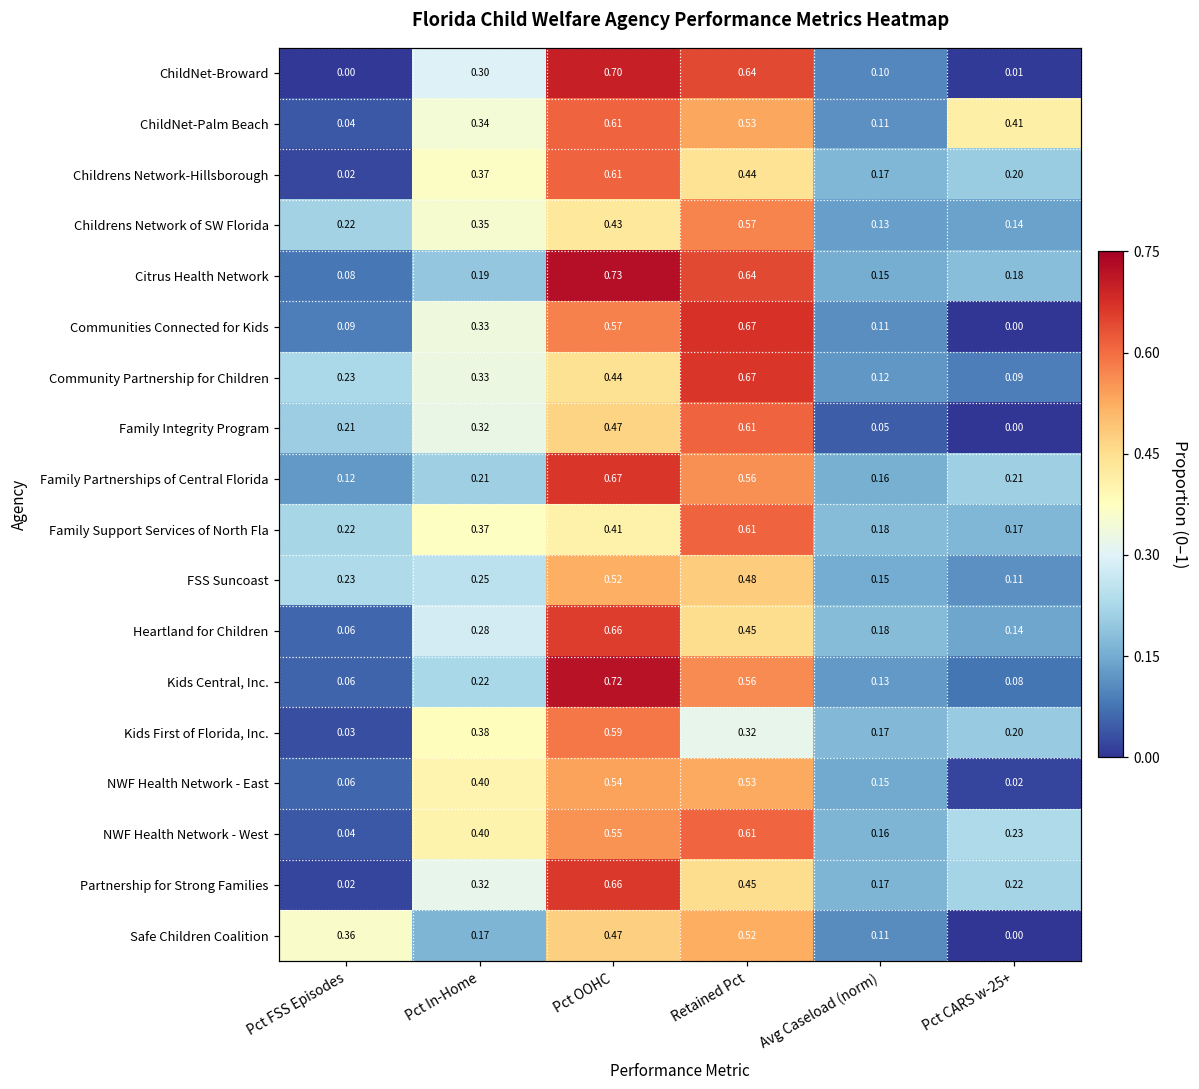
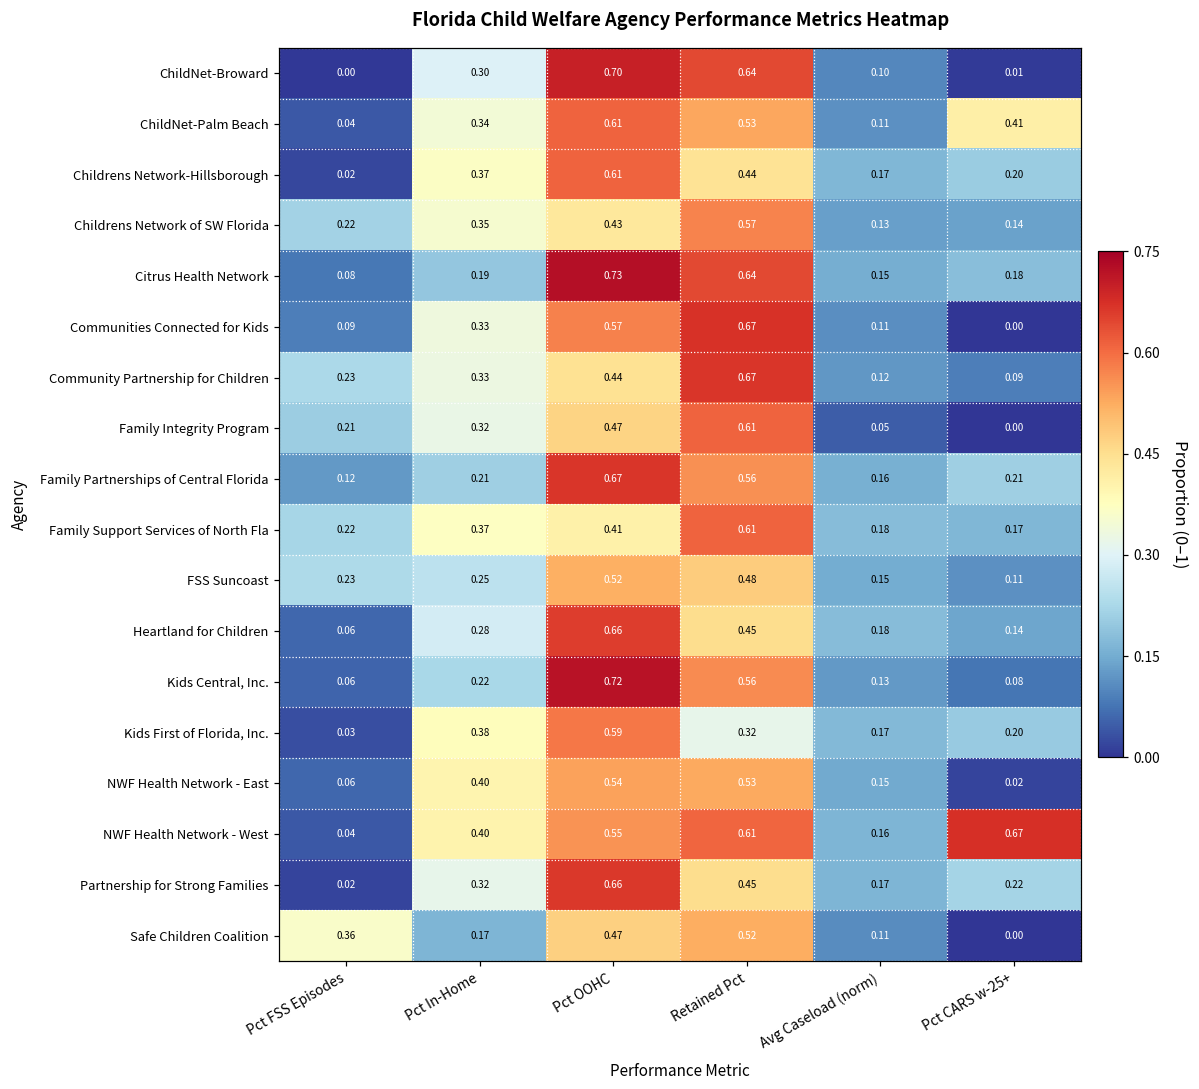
  {
    "ChildNet-Broward": {
      "Pct FSS Episodes": 0.00,
      "Pct In-Home": 0.30,
      "Pct OOHC": 0.70,
      "Retained Pct": 0.64,
      "Avg Caseload (norm)": 0.10,
      "Pct CARS w-25+": 0.01
    },
    "ChildNet-Palm Beach": {
      "Pct FSS Episodes": 0.04,
      "Pct In-Home": 0.34,
      "Pct OOHC": 0.61,
      "Retained Pct": 0.53,
      "Avg Caseload (norm)": 0.11,
      "Pct CARS w-25+": 0.41
    },
    "Childrens Network-Hillsborough": {
      "Pct FSS Episodes": 0.02,
      "Pct In-Home": 0.37,
      "Pct OOHC": 0.61,
      "Retained Pct": 0.44,
      "Avg Caseload (norm)": 0.17,
      "Pct CARS w-25+": 0.20
    },
    "Childrens Network of SW Florida": {
      "Pct FSS Episodes": 0.22,
      "Pct In-Home": 0.35,
      "Pct OOHC": 0.43,
      "Retained Pct": 0.57,
      "Avg Caseload (norm)": 0.13,
      "Pct CARS w-25+": 0.14
    },
    "Citrus Health Network": {
      "Pct FSS Episodes": 0.08,
      "Pct In-Home": 0.19,
      "Pct OOHC": 0.73,
      "Retained Pct": 0.64,
      "Avg Caseload (norm)": 0.15,
      "Pct CARS w-25+": 0.18
    },
    "Communities Connected for Kids": {
      "Pct FSS Episodes": 0.09,
      "Pct In-Home": 0.33,
      "Pct OOHC": 0.57,
      "Retained Pct": 0.67,
      "Avg Caseload (norm)": 0.11,
      "Pct CARS w-25+": 0.00
    },
    "Community Partnership for Children": {
      "Pct FSS Episodes": 0.23,
      "Pct In-Home": 0.33,
      "Pct OOHC": 0.44,
      "Retained Pct": 0.67,
      "Avg Caseload (norm)": 0.12,
      "Pct CARS w-25+": 0.09
    },
    "Family Integrity Program": {
      "Pct FSS Episodes": 0.21,
      "Pct In-Home": 0.32,
      "Pct OOHC": 0.47,
      "Retained Pct": 0.61,
      "Avg Caseload (norm)": 0.05,
      "Pct CARS w-25+": 0.00
    },
    "Family Partnerships of Central Florida": {
      "Pct FSS Episodes": 0.12,
      "Pct In-Home": 0.21,
      "Pct OOHC": 0.67,
      "Retained Pct": 0.56,
      "Avg Caseload (norm)": 0.16,
      "Pct CARS w-25+": 0.21
    },
    "Family Support Services of North Fla": {
      "Pct FSS Episodes": 0.22,
      "Pct In-Home": 0.37,
      "Pct OOHC": 0.41,
      "Retained Pct": 0.61,
      "Avg Caseload (norm)": 0.18,
      "Pct CARS w-25+": 0.17
    },
    "FSS Suncoast": {
      "Pct FSS Episodes": 0.23,
      "Pct In-Home": 0.25,
      "Pct OOHC": 0.52,
      "Retained Pct": 0.48,
      "Avg Caseload (norm)": 0.15,
      "Pct CARS w-25+": 0.11
    },
    "Heartland for Children": {
      "Pct FSS Episodes": 0.06,
      "Pct In-Home": 0.28,
      "Pct OOHC": 0.66,
      "Retained Pct": 0.45,
      "Avg Caseload (norm)": 0.18,
      "Pct CARS w-25+": 0.14
    },
    "Kids Central, Inc.": {
      "Pct FSS Episodes": 0.06,
      "Pct In-Home": 0.22,
      "Pct OOHC": 0.72,
      "Retained Pct": 0.56,
      "Avg Caseload (norm)": 0.13,
      "Pct CARS w-25+": 0.08
    },
    "Kids First of Florida, Inc.": {
      "Pct FSS Episodes": 0.03,
      "Pct In-Home": 0.38,
      "Pct OOHC": 0.59,
      "Retained Pct": 0.32,
      "Avg Caseload (norm)": 0.17,
      "Pct CARS w-25+": 0.20
    },
    "NWF Health Network - East": {
      "Pct FSS Episodes": 0.06,
      "Pct In-Home": 0.40,
      "Pct OOHC": 0.54,
      "Retained Pct": 0.53,
      "Avg Caseload (norm)": 0.15,
      "Pct CARS w-25+": 0.02
    },
    "NWF Health Network - West": {
      "Pct FSS Episodes": 0.04,
      "Pct In-Home": 0.40,
      "Pct OOHC": 0.55,
      "Retained Pct": 0.61,
      "Avg Caseload (norm)": 0.16,
-     "Pct CARS w-25+": 0.23
+     "Pct CARS w-25+": 0.67
    },
    "Partnership for Strong Families": {
      "Pct FSS Episodes": 0.02,
      "Pct In-Home": 0.32,
      "Pct OOHC": 0.66,
      "Retained Pct": 0.45,
      "Avg Caseload (norm)": 0.17,
      "Pct CARS w-25+": 0.22
    },
    "Safe Children Coalition": {
      "Pct FSS Episodes": 0.36,
      "Pct In-Home": 0.17,
      "Pct OOHC": 0.47,
      "Retained Pct": 0.52,
      "Avg Caseload (norm)": 0.11,
      "Pct CARS w-25+": 0.00
    }
  }
